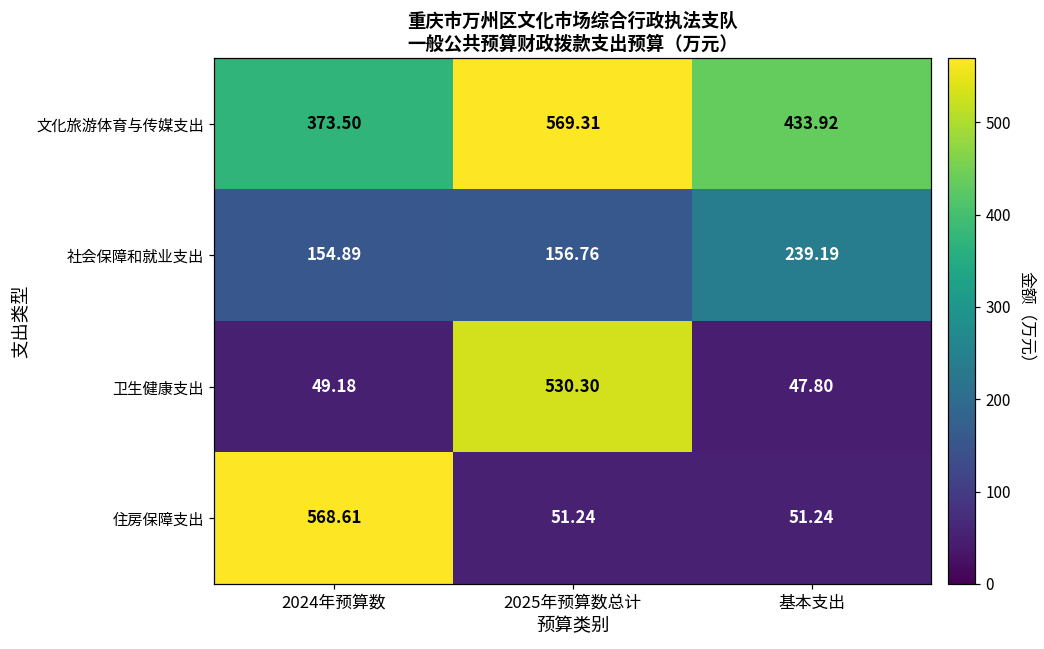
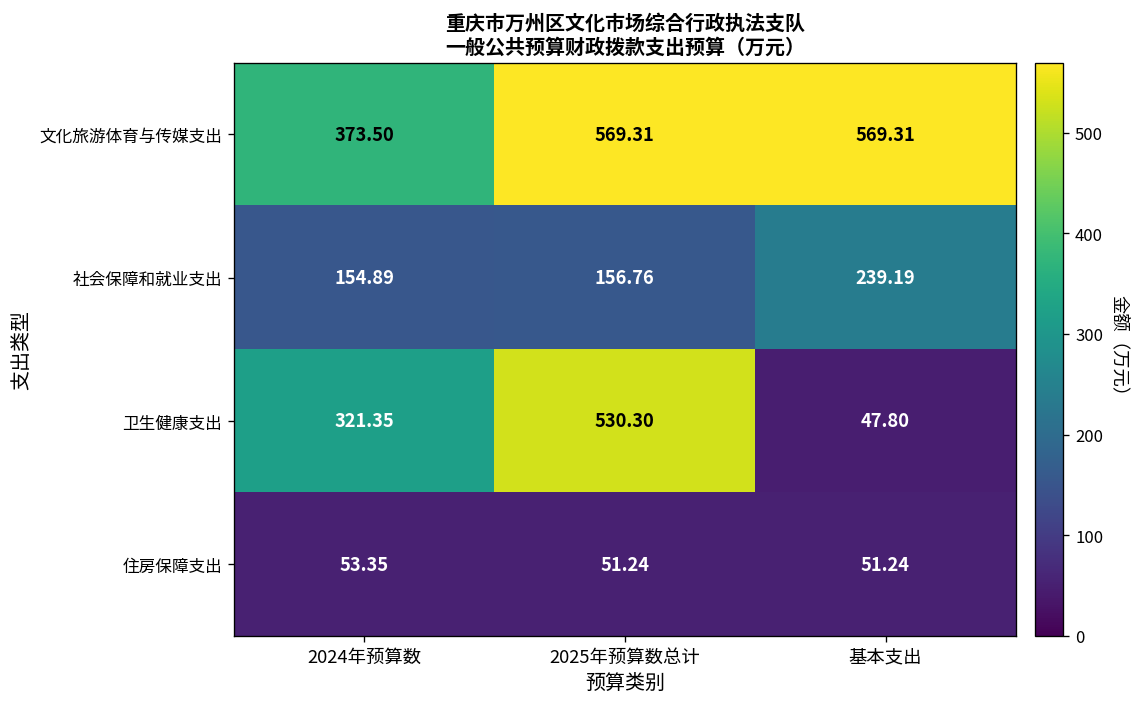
  {
    "文化旅游体育与传媒支出": {
      "2024年预算数": 373.50,
      "2025年预算数总计": 569.31,
-     "基本支出": 433.92
+     "基本支出": 569.31
    },
    "社会保障和就业支出": {
      "2024年预算数": 154.89,
      "2025年预算数总计": 156.76,
      "基本支出": 239.19
    },
    "卫生健康支出": {
-     "2024年预算数": 49.18,
+     "2024年预算数": 321.35,
      "2025年预算数总计": 530.30,
      "基本支出": 47.80
    },
    "住房保障支出": {
-     "2024年预算数": 568.61,
+     "2024年预算数": 53.35,
      "2025年预算数总计": 51.24,
      "基本支出": 51.24
    }
  }
